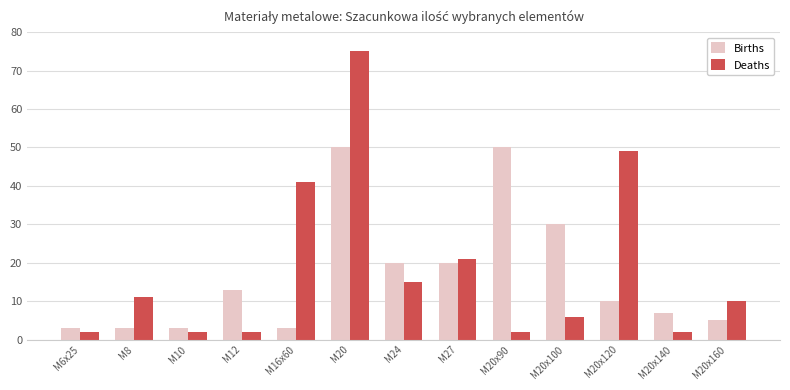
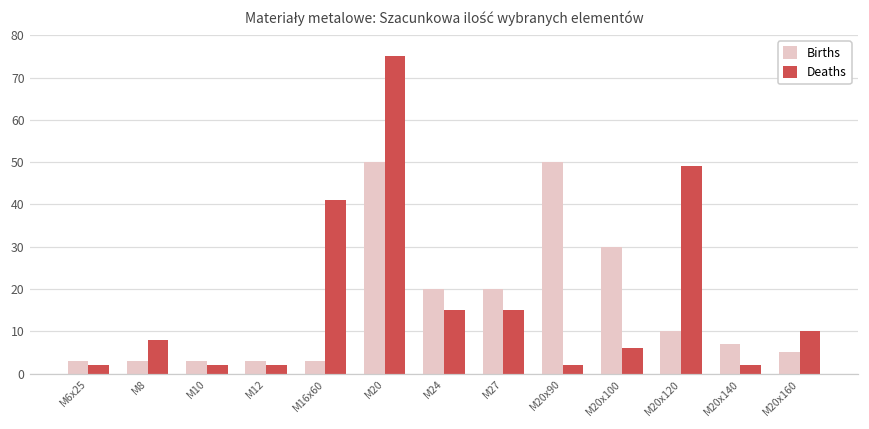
  {
    "Births": {
      "M6x25": 3,
      "M8": 3,
      "M10": 3,
-     "M12": 13,
+     "M12": 3,
      "M16x60": 3,
      "M20": 50,
      "M24": 20,
      "M27": 20,
      "M20x90": 50,
      "M20x100": 30,
      "M20x120": 10,
      "M20x140": 7,
      "M20x160": 5
    },
    "Deaths": {
      "M6x25": 2,
-     "M8": 11,
+     "M8": 8,
      "M10": 2,
      "M12": 2,
      "M16x60": 41,
      "M20": 75,
      "M24": 15,
-     "M27": 21,
+     "M27": 15,
      "M20x90": 2,
      "M20x100": 6,
      "M20x120": 49,
      "M20x140": 2,
      "M20x160": 10
    }
  }
